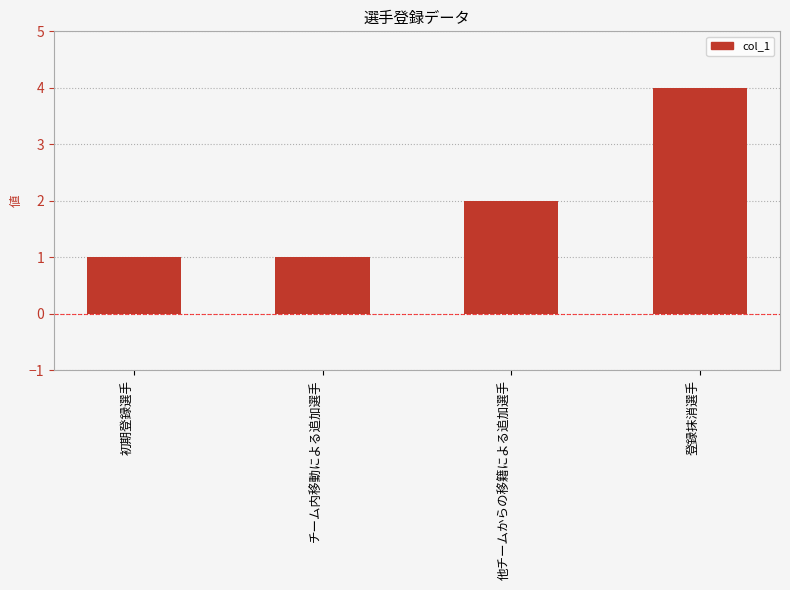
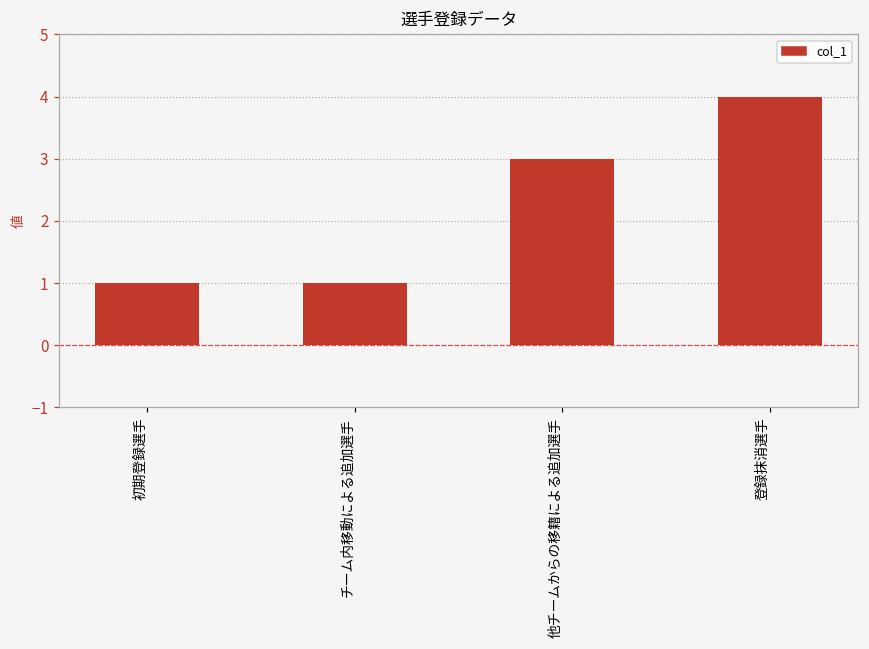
  {
    "初期登録選手": 1,
    "チーム内移動による追加選手": 1,
-   "他チームからの移籍による追加選手": 2,
+   "他チームからの移籍による追加選手": 3,
    "登録抹消選手": 4
  }
